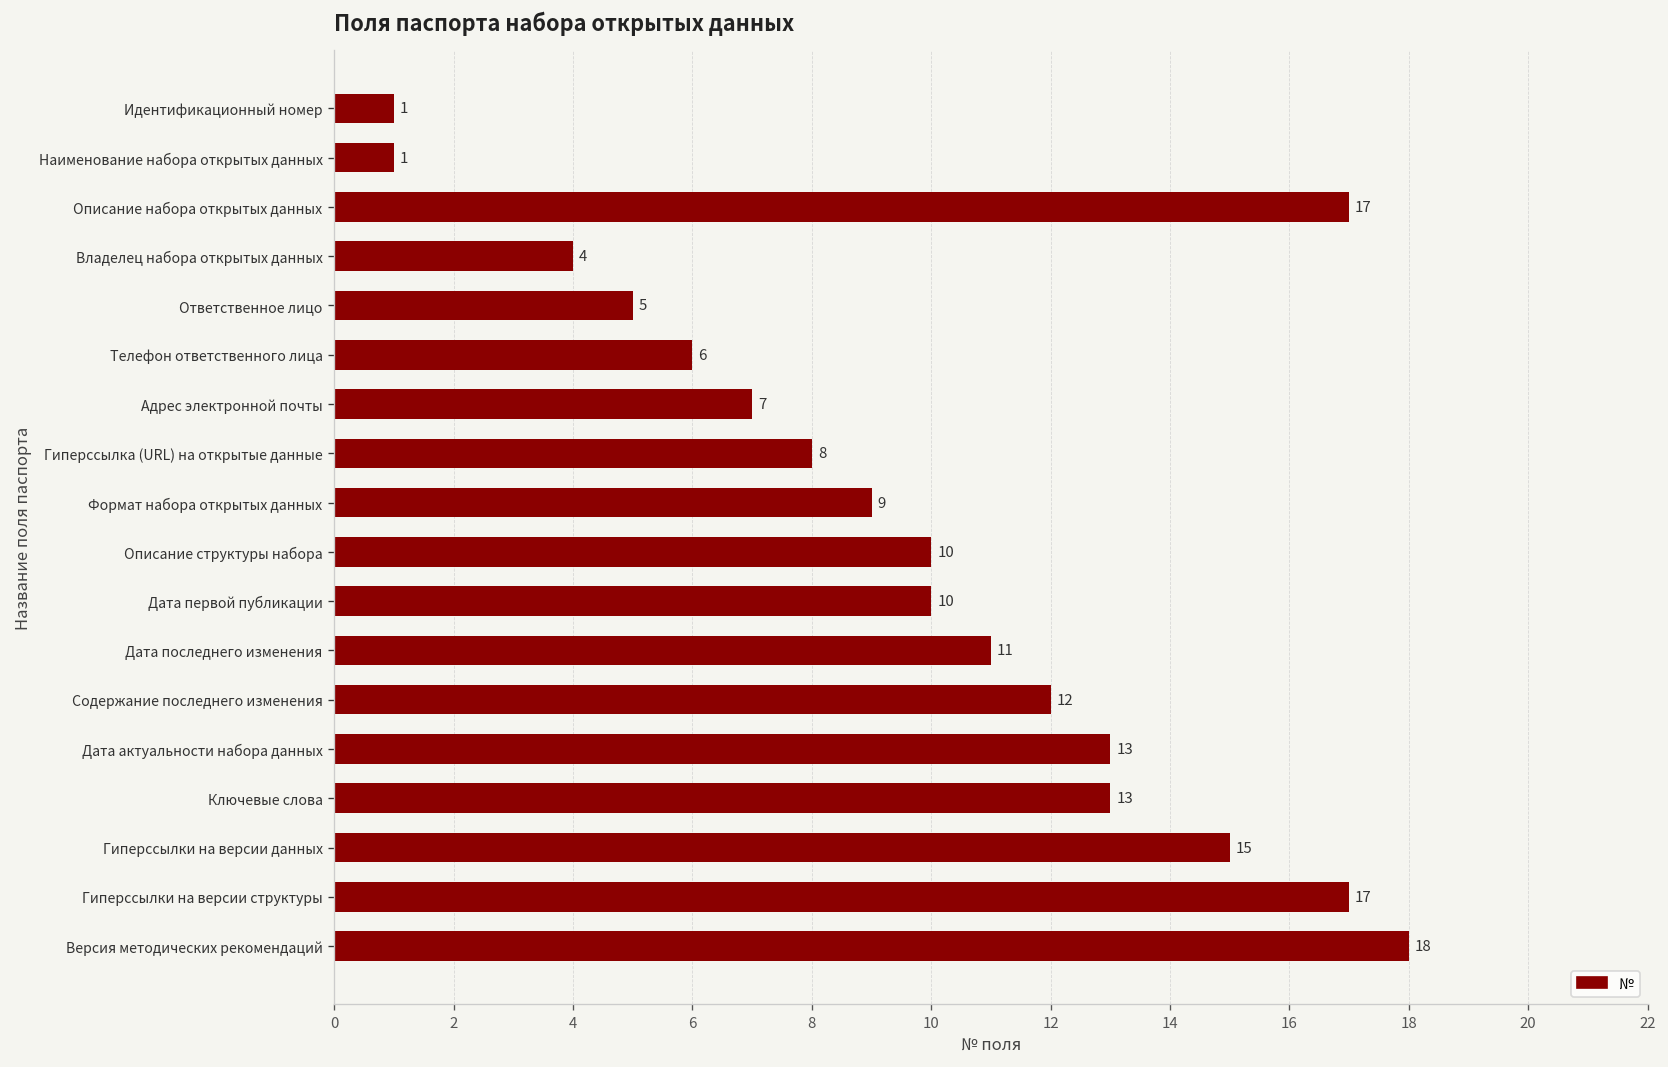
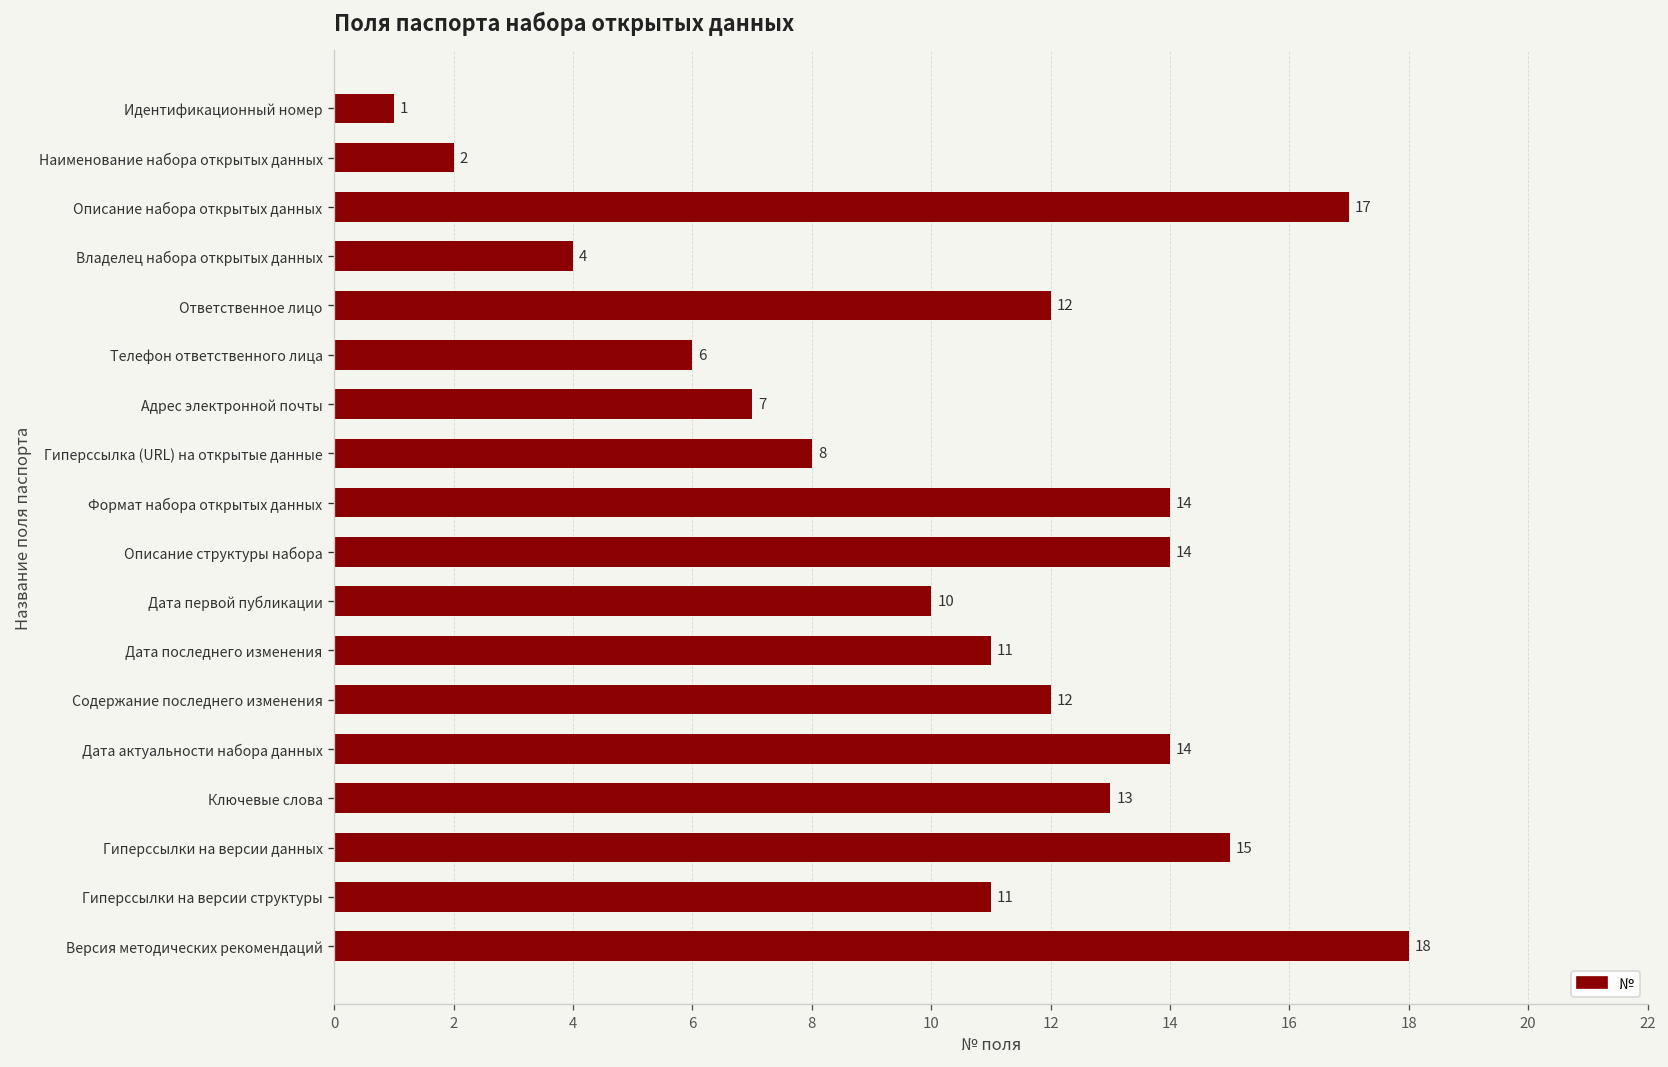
  {
    "Идентификационный номер": 1,
-   "Наименование набора открытых данных": 1,
+   "Наименование набора открытых данных": 2,
    "Описание набора открытых данных": 17,
    "Владелец набора открытых данных": 4,
-   "Ответственное лицо": 5,
+   "Ответственное лицо": 12,
    "Телефон ответственного лица": 6,
    "Адрес электронной почты": 7,
    "Гиперссылка (URL) на открытые данные": 8,
-   "Формат набора открытых данных": 9,
-   "Описание структуры набора": 10,
+   "Формат набора открытых данных": 14,
+   "Описание структуры набора": 14,
    "Дата первой публикации": 10,
    "Дата последнего изменения": 11,
    "Содержание последнего изменения": 12,
-   "Дата актуальности набора данных": 13,
+   "Дата актуальности набора данных": 14,
    "Ключевые слова": 13,
    "Гиперссылки на версии данных": 15,
-   "Гиперссылки на версии структуры": 17,
+   "Гиперссылки на версии структуры": 11,
    "Версия методических рекомендаций": 18
  }
